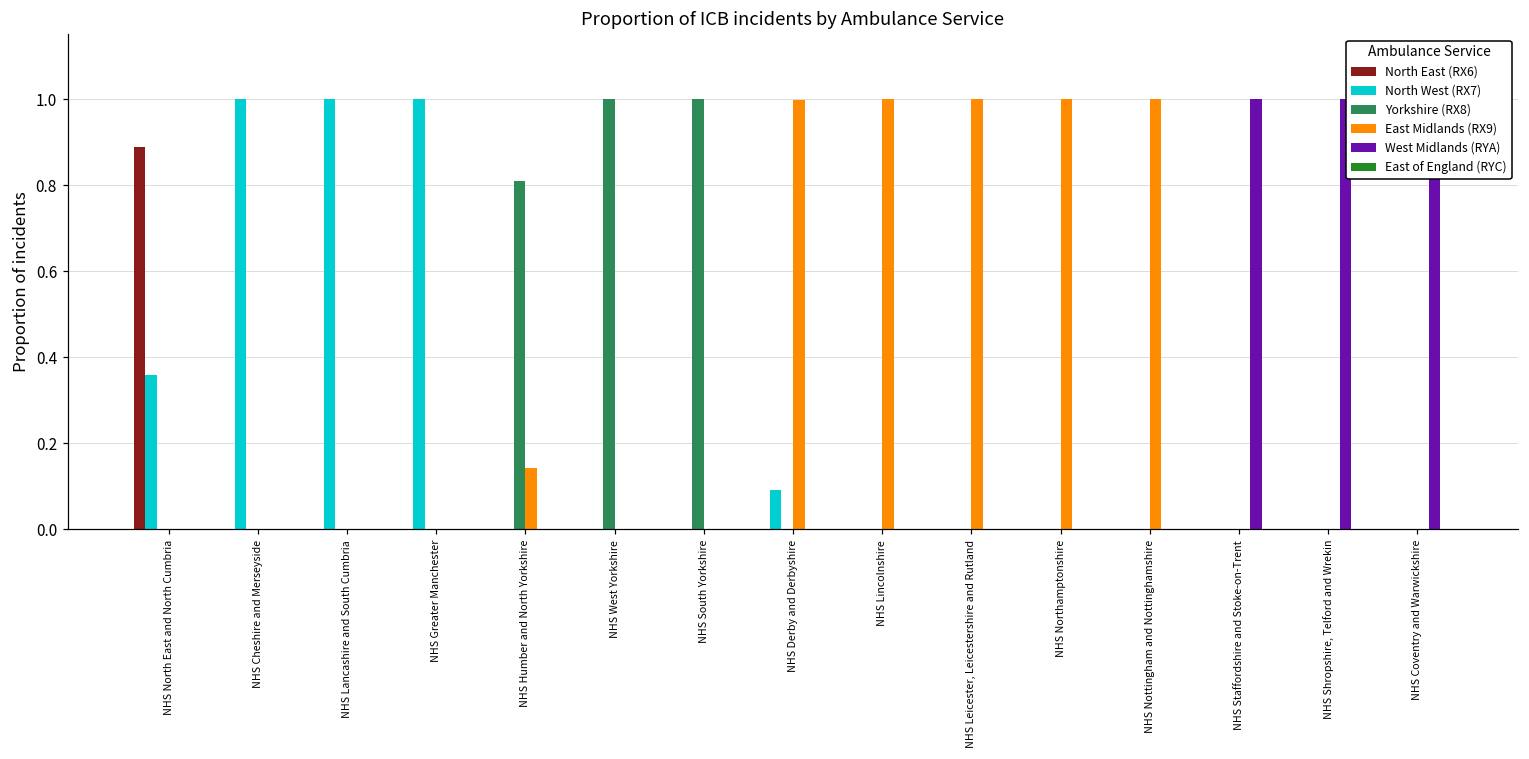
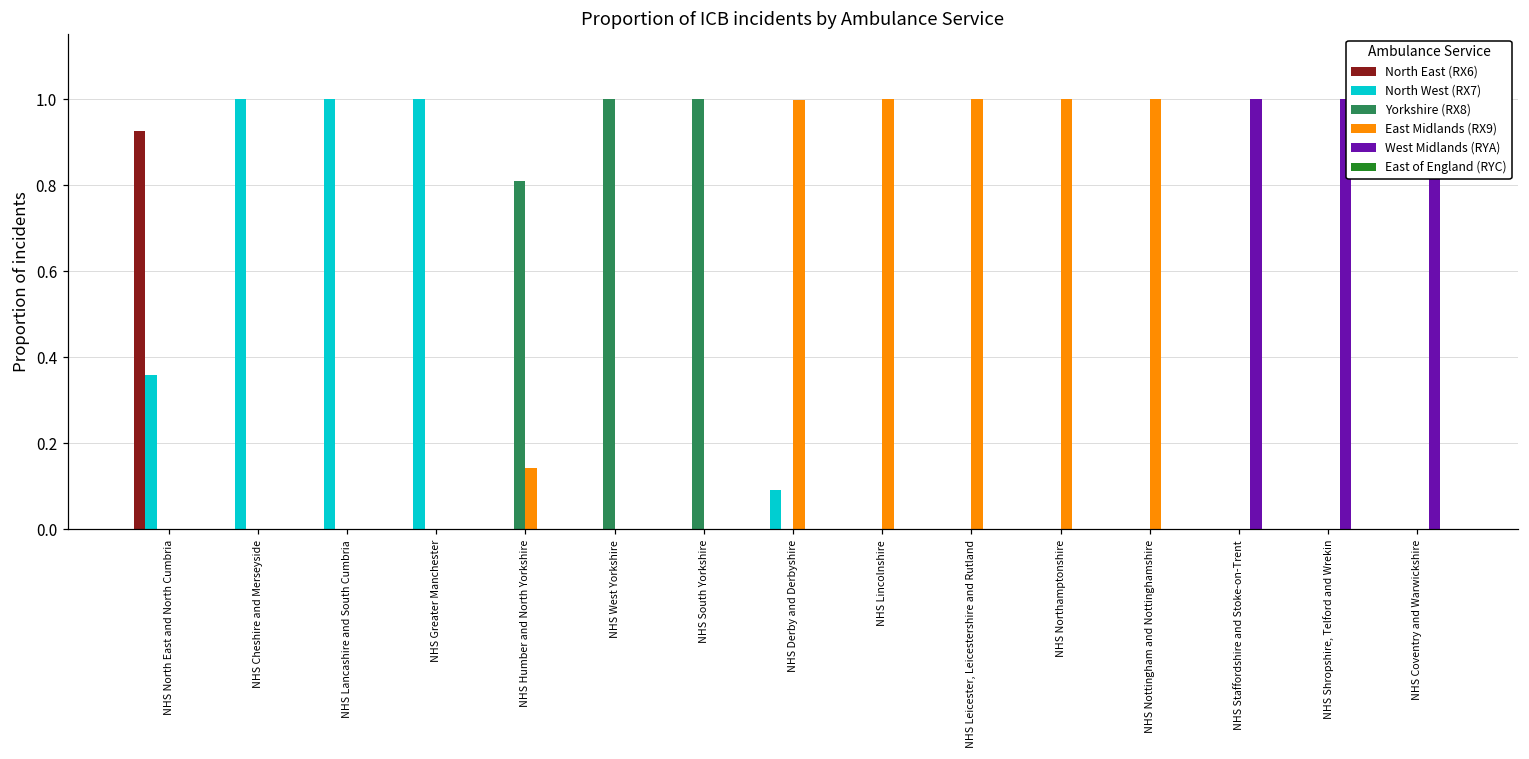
  {
    "North East (RX6)": {
-     "NHS North East and North Cumbria": 0.89,
+     "NHS North East and North Cumbria": 0.93,
      "NHS Cheshire and Merseyside": 0.00,
      "NHS Lancashire and South Cumbria": 0.00,
      "NHS Greater Manchester": 0.00,
      "NHS Humber and North Yorkshire": 0.00,
      "NHS West Yorkshire": 0.00,
      "NHS South Yorkshire": 0.00,
      "NHS Derby and Derbyshire": 0.00,
      "NHS Lincolnshire": 0.00,
      "NHS Leicester, Leicestershire and Rutland": 0.00,
      "NHS Northamptonshire": 0.00,
      "NHS Nottingham and Nottinghamshire": 0.00,
      "NHS Staffordshire and Stoke-on-Trent": 0.00,
      "NHS Shropshire, Telford and Wrekin": 0.00,
      "NHS Coventry and Warwickshire": 0.00
    },
    "North West (RX7)": {
      "NHS North East and North Cumbria": 0.36,
      "NHS Cheshire and Merseyside": 1.00,
      "NHS Lancashire and South Cumbria": 1.00,
      "NHS Greater Manchester": 1.00,
      "NHS Humber and North Yorkshire": 0.00,
      "NHS West Yorkshire": 0.00,
      "NHS South Yorkshire": 0.00,
      "NHS Derby and Derbyshire": 0.09,
      "NHS Lincolnshire": 0.00,
      "NHS Leicester, Leicestershire and Rutland": 0.00,
      "NHS Northamptonshire": 0.00,
      "NHS Nottingham and Nottinghamshire": 0.00,
      "NHS Staffordshire and Stoke-on-Trent": 0.00,
      "NHS Shropshire, Telford and Wrekin": 0.00,
      "NHS Coventry and Warwickshire": 0.00
    },
    "East Midlands (RX9)": {
      "NHS North East and North Cumbria": 0.00,
      "NHS Cheshire and Merseyside": 0.00,
      "NHS Lancashire and South Cumbria": 0.00,
      "NHS Greater Manchester": 0.00,
      "NHS Humber and North Yorkshire": 0.14,
      "NHS West Yorkshire": 0.00,
      "NHS South Yorkshire": 0.00,
      "NHS Derby and Derbyshire": 1.00,
      "NHS Lincolnshire": 1.00,
      "NHS Leicester, Leicestershire and Rutland": 1.00,
      "NHS Northamptonshire": 1.00,
      "NHS Nottingham and Nottinghamshire": 1.00,
      "NHS Staffordshire and Stoke-on-Trent": 0.00,
      "NHS Shropshire, Telford and Wrekin": 0.00,
      "NHS Coventry and Warwickshire": 0.00
    },
    "West Midlands (RYA)": {
      "NHS North East and North Cumbria": 0.00,
      "NHS Cheshire and Merseyside": 0.00,
      "NHS Lancashire and South Cumbria": 0.00,
      "NHS Greater Manchester": 0.00,
      "NHS Humber and North Yorkshire": 0.00,
      "NHS West Yorkshire": 0.00,
      "NHS South Yorkshire": 0.00,
      "NHS Derby and Derbyshire": 0.00,
      "NHS Lincolnshire": 0.00,
      "NHS Leicester, Leicestershire and Rutland": 0.00,
      "NHS Northamptonshire": 0.00,
      "NHS Nottingham and Nottinghamshire": 0.00,
      "NHS Staffordshire and Stoke-on-Trent": 1.00,
      "NHS Shropshire, Telford and Wrekin": 1.00
    }
  }
